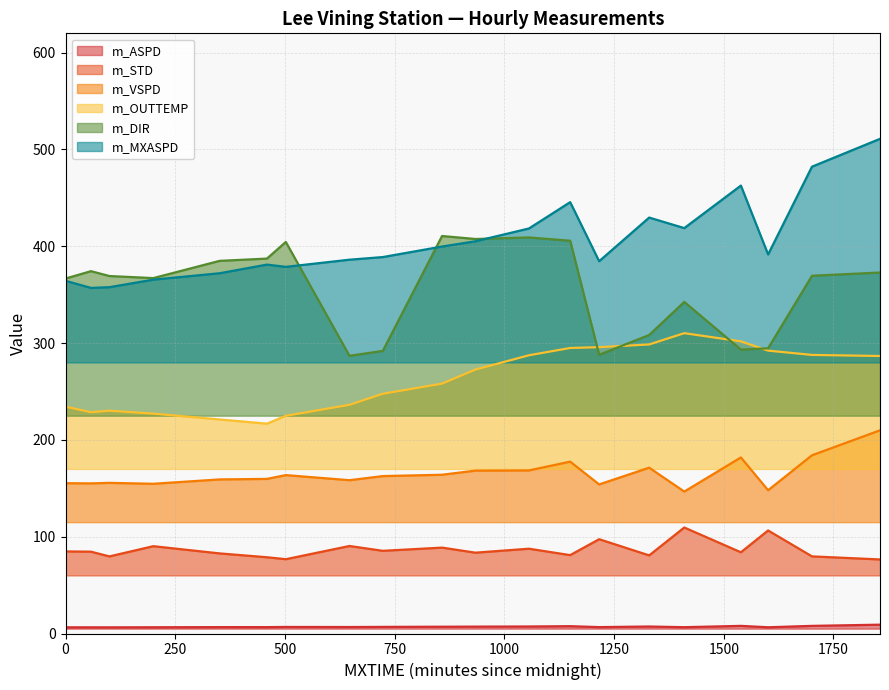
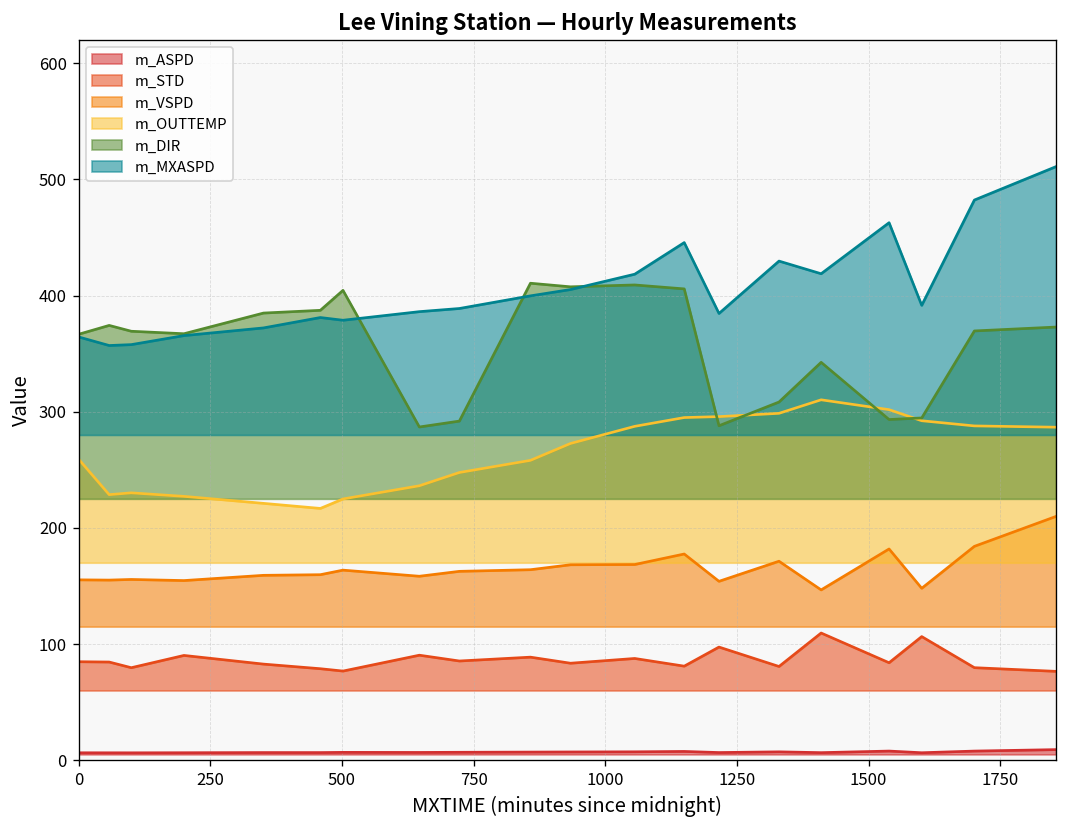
  {
    "m_OUTTEMP": {
-     "0": 230
+     "0": 260
    }
  }
